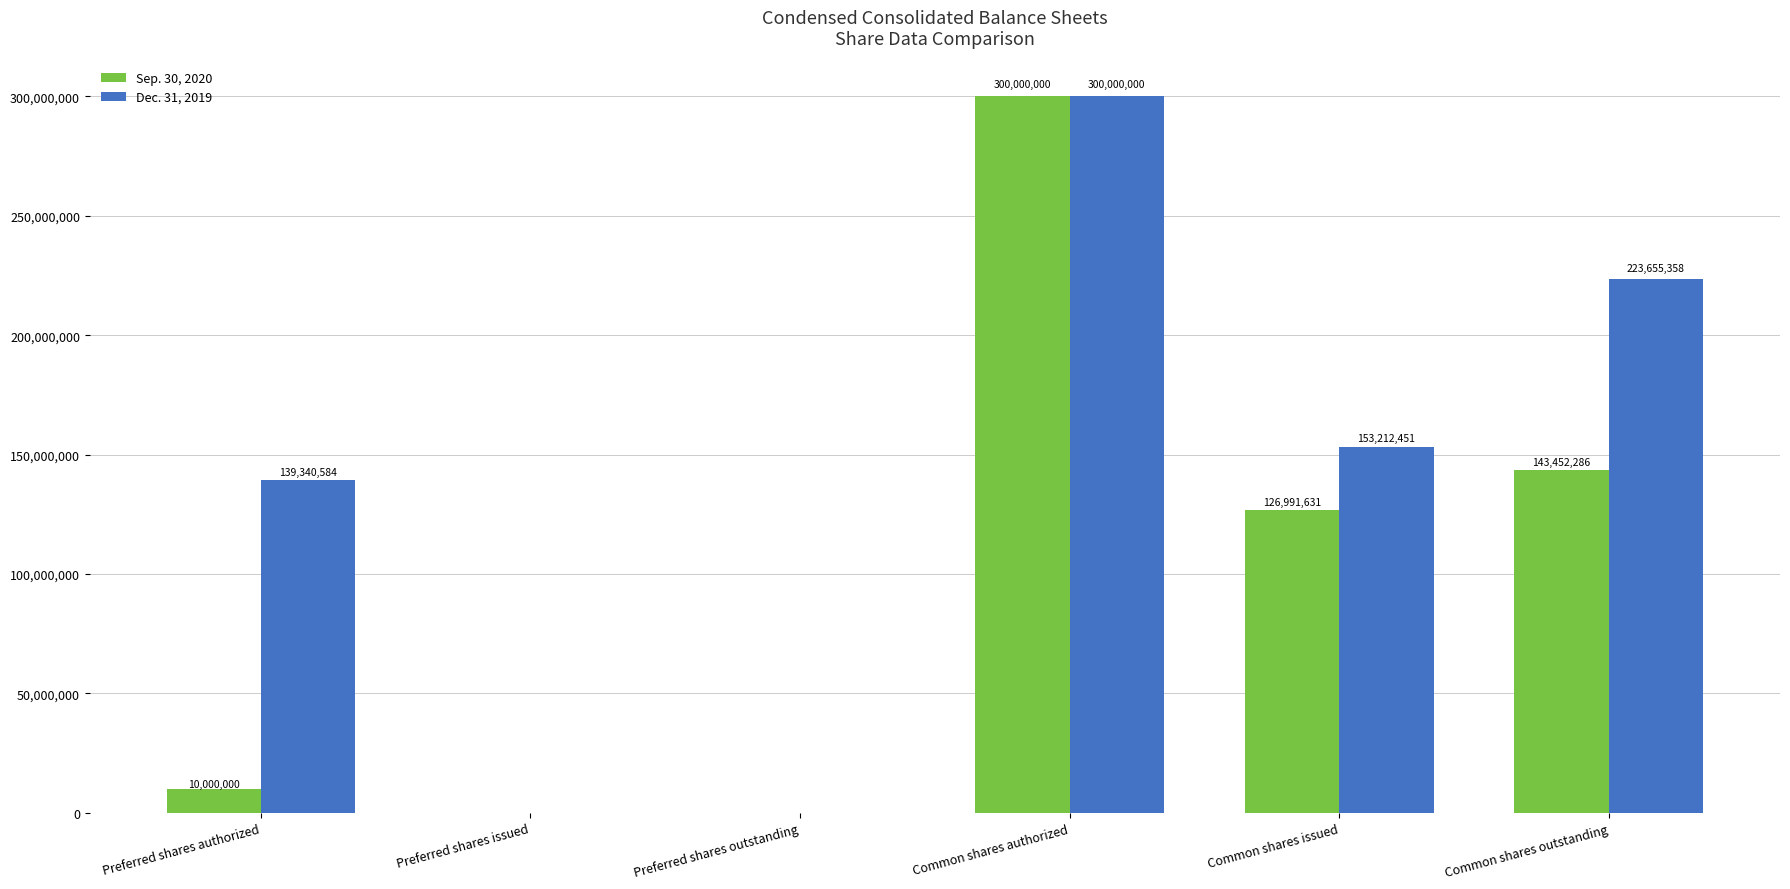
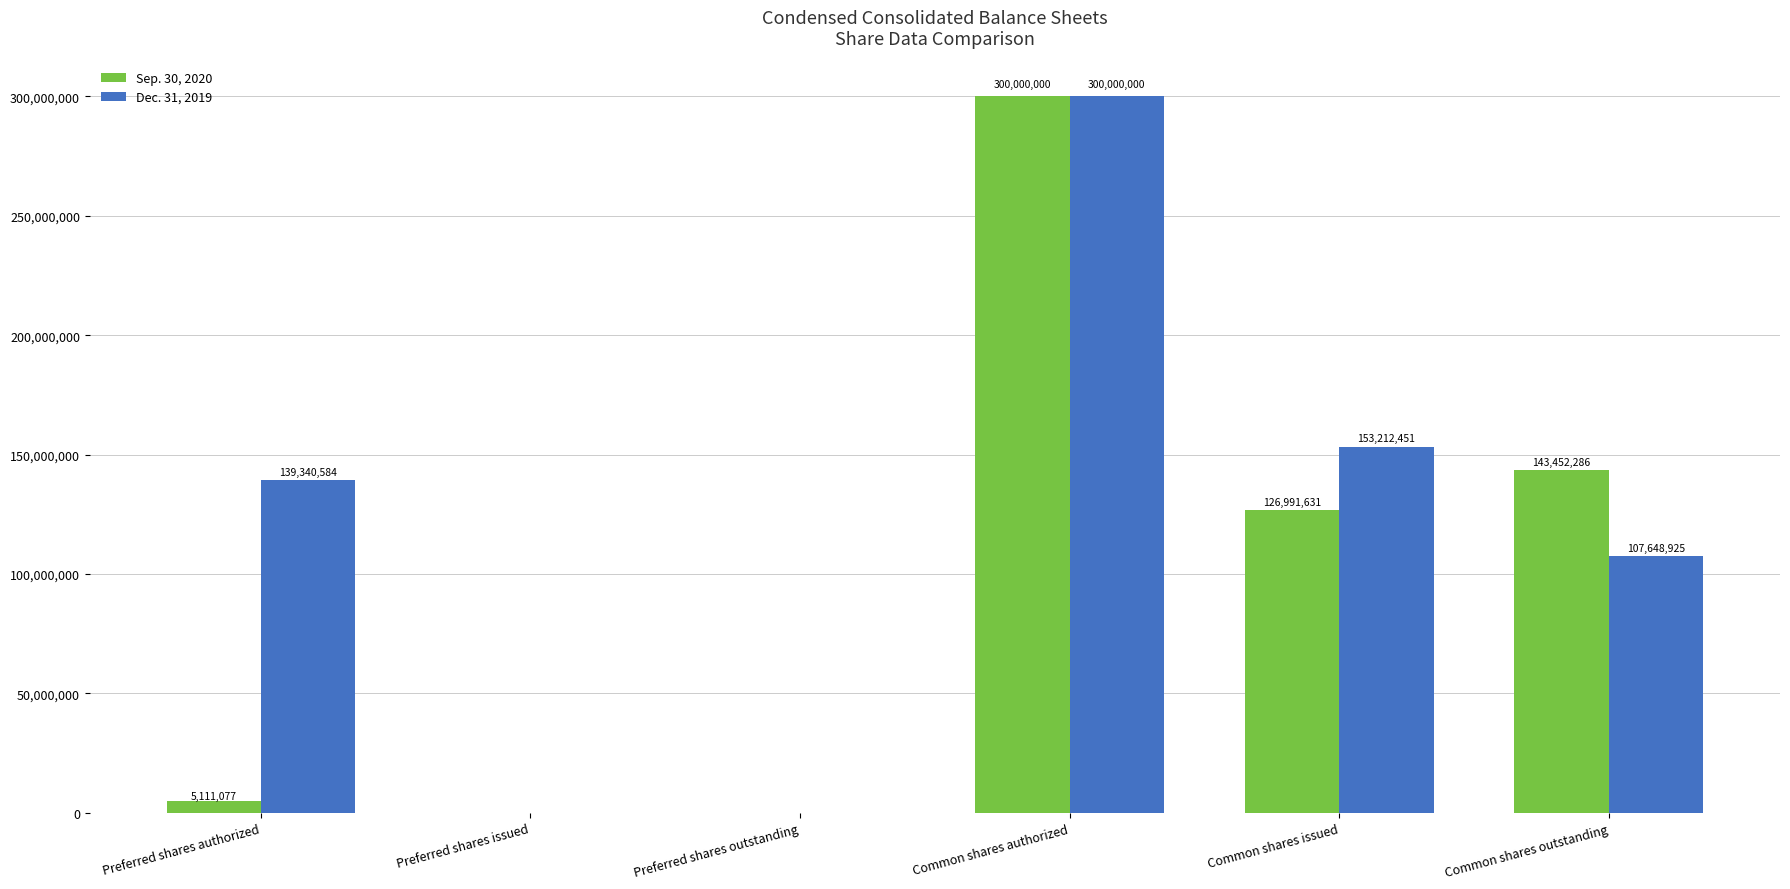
  {
    "Sep. 30, 2020": {
-     "Preferred shares authorized": "10,000,000",
+     "Preferred shares authorized": "5,111,077",
      "Common shares authorized": "300,000,000",
      "Common shares issued": "126,991,631",
      "Common shares outstanding": "143,452,286"
    },
    "Dec. 31, 2019": {
      "Preferred shares authorized": "139,340,584",
      "Common shares authorized": "300,000,000",
      "Common shares issued": "153,212,451",
-     "Common shares outstanding": "223,655,358"
+     "Common shares outstanding": "107,648,925"
    }
  }
